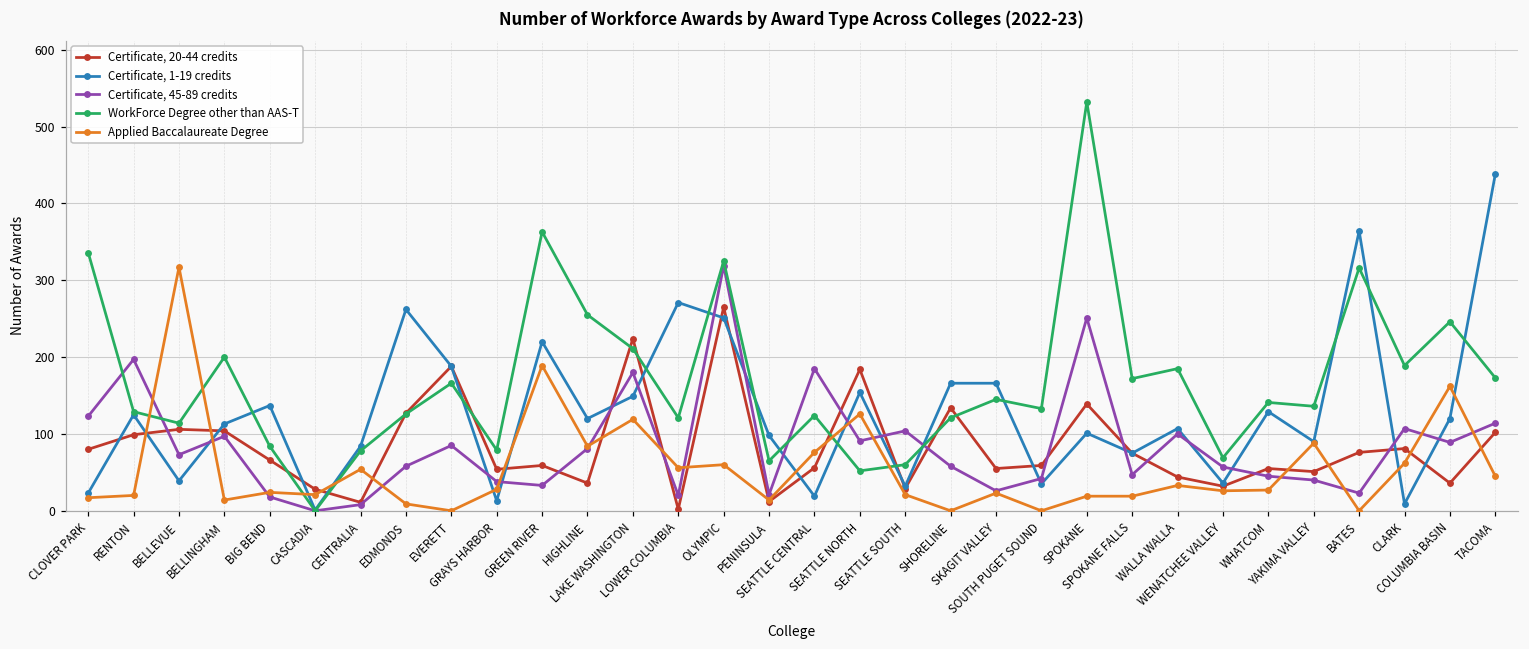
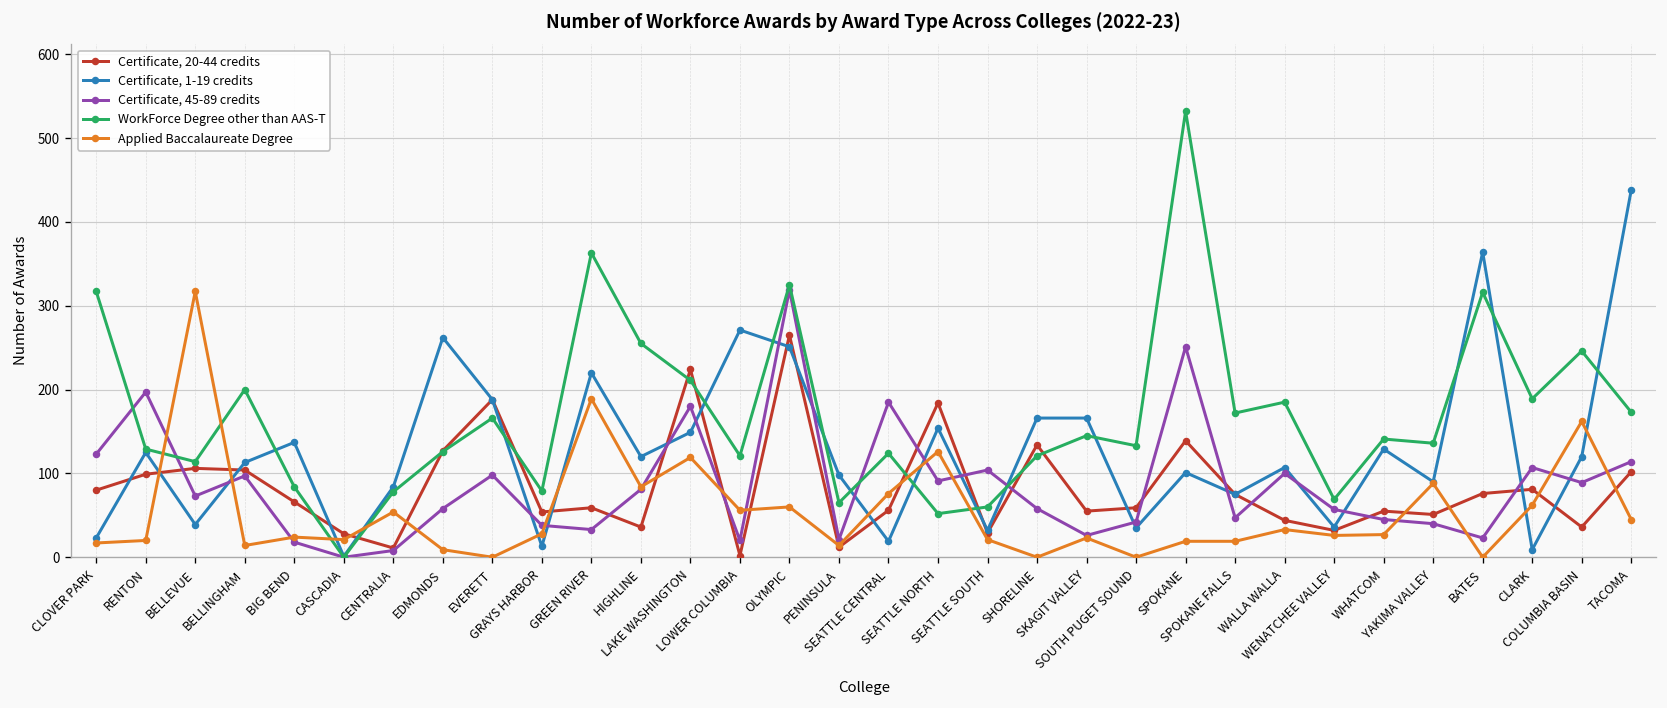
  {
    "Certificate, 20-44 credits": {
      "CLOVER PARK": 80,
      "RENTON": 100,
      "BELLEVUE": 110,
      "BELLINGHAM": 100,
      "BIG BEND": 70,
      "CASCADIA": 30,
      "GRAYS HARBOR": 50,
      "GREEN RIVER": 60,
      "HIGHLINE": 40,
      "LAKE WASHINGTON": 220,
      "LOWER COLUMBIA": 0,
      "OLYMPIC": 270,
      "SEATTLE CENTRAL": 60,
      "SEATTLE NORTH": 180,
      "SHORELINE": 130,
      "SKAGIT VALLEY": 60,
      "SOUTH PUGET SOUND": 60,
      "SPOKANE": 140,
      "WALLA WALLA": 40,
      "WENATCHEE VALLEY": 30,
      "WHATCOM": 60,
      "YAKIMA VALLEY": 50,
      "BATES": 80,
      "CLARK": 80,
      "COLUMBIA BASIN": 40,
      "TACOMA": 100
    },
    "Certificate, 1-19 credits": {
      "CLOVER PARK": 20,
      "RENTON": 130,
      "BELLEVUE": 40,
      "BELLINGHAM": 110,
      "BIG BEND": 140,
      "CENTRALIA": 80,
      "EDMONDS": 260,
      "GRAYS HARBOR": 10,
      "GREEN RIVER": 220,
      "HIGHLINE": 120,
      "LAKE WASHINGTON": 150,
      "LOWER COLUMBIA": 270,
      "OLYMPIC": 250,
      "PENINSULA": 100,
      "SEATTLE CENTRAL": 20,
      "SEATTLE NORTH": 150,
      "SHORELINE": 170,
      "SKAGIT VALLEY": 170,
      "SOUTH PUGET SOUND": 40,
      "SPOKANE": 100,
      "WALLA WALLA": 110,
      "WENATCHEE VALLEY": 40,
      "WHATCOM": 130,
      "BATES": 360,
      "CLARK": 10,
      "COLUMBIA BASIN": 120,
      "TACOMA": 440
    },
    "Certificate, 45-89 credits": {
      "CLOVER PARK": 120,
      "RENTON": 200,
      "BELLEVUE": 70,
      "BELLINGHAM": 100,
      "BIG BEND": 20,
      "EDMONDS": 60,
-     "EVERETT": 90,
+     "EVERETT": 100,
      "GRAYS HARBOR": 40,
      "GREEN RIVER": 30,
      "LAKE WASHINGTON": 180,
      "LOWER COLUMBIA": 20,
      "OLYMPIC": 320,
      "PENINSULA": 20,
      "SEATTLE CENTRAL": 190,
      "SEATTLE NORTH": 90,
      "SEATTLE SOUTH": 100,
      "SHORELINE": 60,
      "SOUTH PUGET SOUND": 40,
      "SPOKANE": 250,
      "SPOKANE FALLS": 50,
      "WALLA WALLA": 100,
      "WENATCHEE VALLEY": 60,
      "WHATCOM": 50,
      "YAKIMA VALLEY": 40,
      "BATES": 20,
      "CLARK": 110,
      "COLUMBIA BASIN": 90,
      "TACOMA": 110
    },
    "WorkForce Degree other than AAS-T": {
-     "CLOVER PARK": 340,
+     "CLOVER PARK": 320,
      "RENTON": 130,
      "BELLEVUE": 110,
      "BELLINGHAM": 200,
      "BIG BEND": 80,
      "CENTRALIA": 80,
      "EVERETT": 170,
      "GRAYS HARBOR": 80,
      "GREEN RIVER": 360,
      "HIGHLINE": 260,
      "LAKE WASHINGTON": 210,
      "LOWER COLUMBIA": 120,
      "OLYMPIC": 330,
      "PENINSULA": 70,
      "SEATTLE CENTRAL": 120,
      "SEATTLE NORTH": 50,
      "SEATTLE SOUTH": 60,
      "SHORELINE": 120,
      "SKAGIT VALLEY": 150,
      "SOUTH PUGET SOUND": 130,
      "SPOKANE": 530,
      "SPOKANE FALLS": 170,
      "WALLA WALLA": 190,
      "WENATCHEE VALLEY": 70,
      "WHATCOM": 140,
      "YAKIMA VALLEY": 140,
      "BATES": 320,
      "CLARK": 190,
      "COLUMBIA BASIN": 250,
      "TACOMA": 170
    },
    "Applied Baccalaureate Degree": {
      "CLOVER PARK": 20,
      "RENTON": 20,
      "BELLEVUE": 320,
      "BELLINGHAM": 10,
      "BIG BEND": 20,
      "CASCADIA": 20,
      "CENTRALIA": 50,
      "EDMONDS": 10,
      "EVERETT": 0,
      "GRAYS HARBOR": 30,
      "GREEN RIVER": 190,
      "LAKE WASHINGTON": 120,
      "LOWER COLUMBIA": 60,
      "OLYMPIC": 60,
      "SEATTLE CENTRAL": 80,
      "SEATTLE NORTH": 130,
      "SEATTLE SOUTH": 20,
      "SHORELINE": 0,
      "SOUTH PUGET SOUND": 0,
      "SPOKANE": 20,
      "SPOKANE FALLS": 20,
      "WALLA WALLA": 30,
      "WENATCHEE VALLEY": 30,
      "WHATCOM": 30,
      "BATES": 0,
      "CLARK": 60,
      "COLUMBIA BASIN": 160,
      "TACOMA": 50
    }
  }
